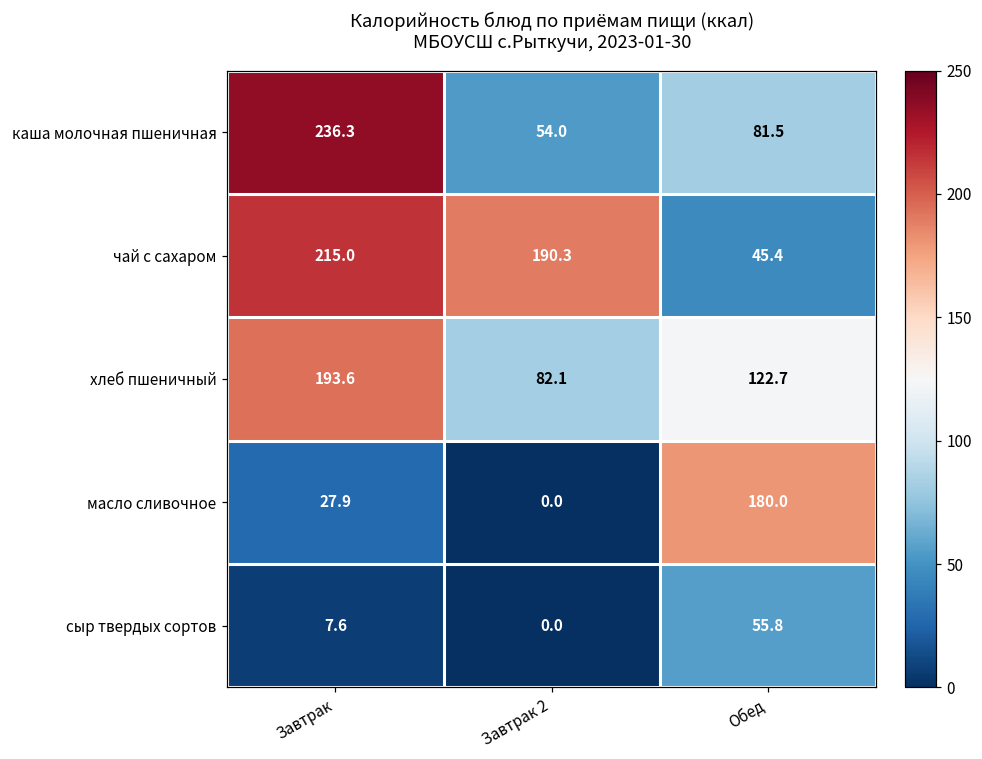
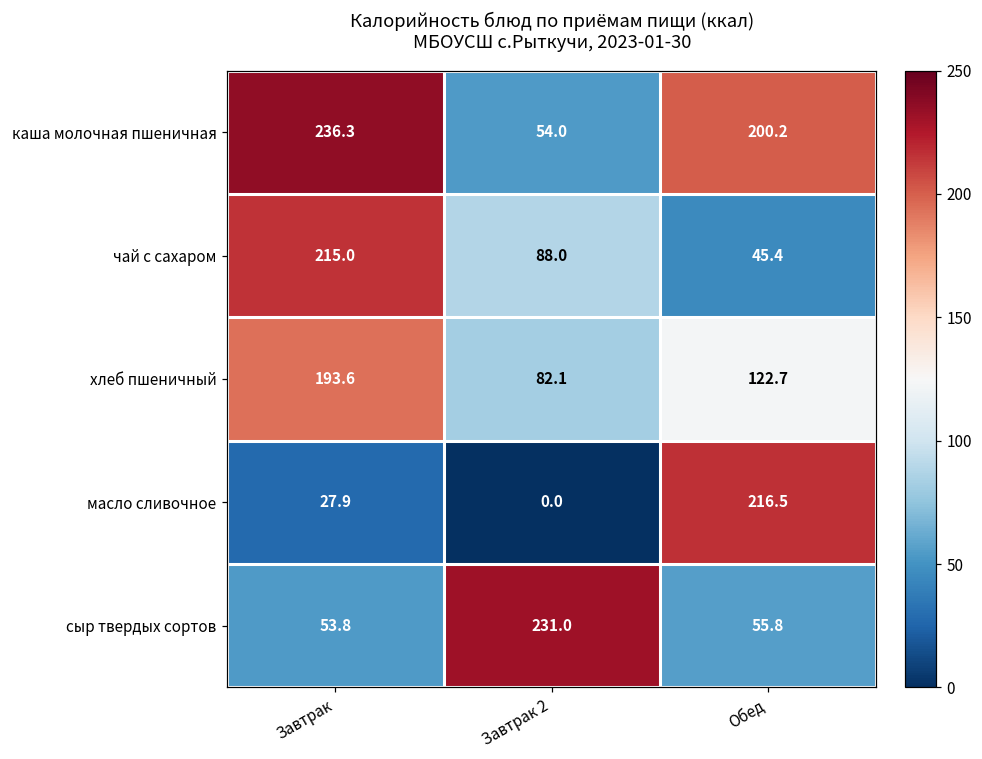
  {
    "каша молочная пшеничная": {
      "Завтрак": 236.3,
      "Завтрак 2": 54.0,
-     "Обед": 81.5
+     "Обед": 200.2
    },
    "чай с сахаром": {
      "Завтрак": 215.0,
-     "Завтрак 2": 190.3,
+     "Завтрак 2": 88.0,
      "Обед": 45.4
    },
    "хлеб пшеничный": {
      "Завтрак": 193.6,
      "Завтрак 2": 82.1,
      "Обед": 122.7
    },
    "масло сливочное": {
      "Завтрак": 27.9,
      "Завтрак 2": 0.0,
-     "Обед": 180.0
+     "Обед": 216.5
    },
    "сыр твердых сортов": {
-     "Завтрак": 7.6,
-     "Завтрак 2": 0.0,
+     "Завтрак": 53.8,
+     "Завтрак 2": 231.0,
      "Обед": 55.8
    }
  }
